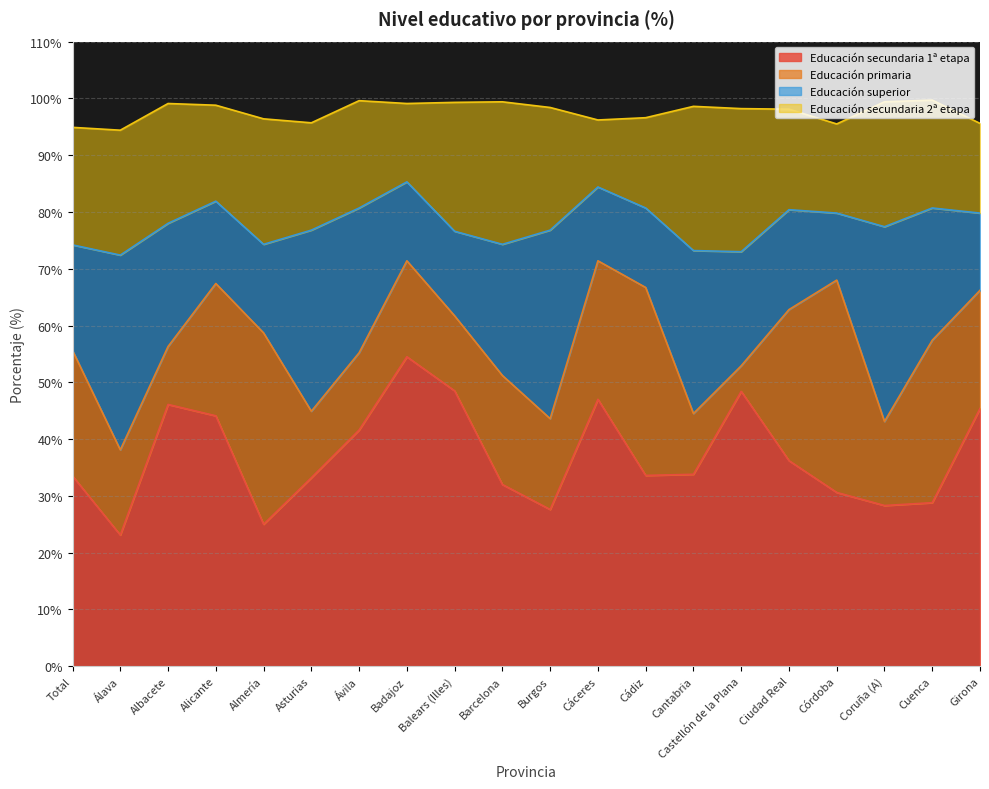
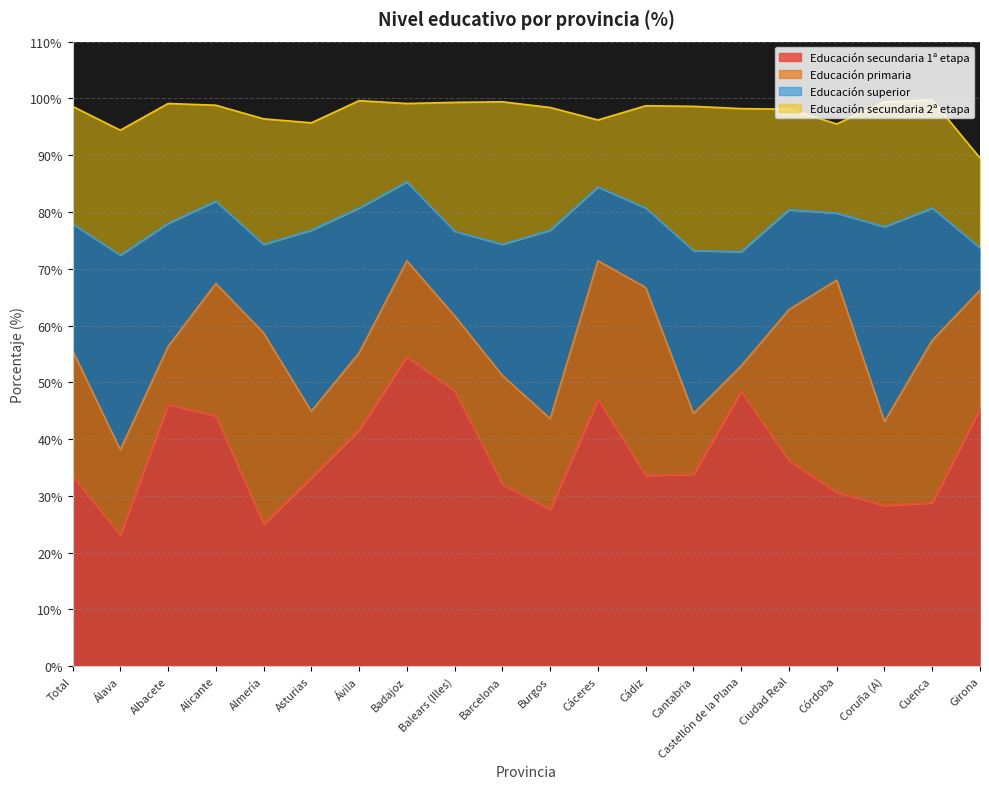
  {
    "Educación superior": {
-     "Total": "19%",
+     "Total": "22%",
      "Álava": "34%",
      "Albacete": "22%",
      "Alicante": "15%",
      "Almería": "16%",
      "Asturias": "32%",
      "Ávila": "26%",
      "Badajoz": "14%",
      "Balears (Illes)": "15%",
      "Barcelona": "23%",
      "Burgos": "33%",
      "Cáceres": "13%",
      "Cádiz": "14%",
      "Cantabria": "29%",
      "Castellón de la Plana": "20%",
      "Ciudad Real": "18%",
      "Córdoba": "12%",
      "Coruña (A)": "34%",
      "Cuenca": "23%",
-     "Girona": "14%"
+     "Girona": "8%"
    },
    "Educación secundaria 2ª etapa": {
      "Total": "21%",
      "Álava": "22%",
      "Albacete": "21%",
      "Alicante": "17%",
      "Almería": "22%",
      "Asturias": "19%",
      "Ávila": "19%",
      "Badajoz": "14%",
      "Balears (Illes)": "23%",
      "Barcelona": "25%",
      "Burgos": "22%",
      "Cáceres": "12%",
-     "Cádiz": "16%",
+     "Cádiz": "18%",
      "Cantabria": "25%",
      "Castellón de la Plana": "25%",
      "Córdoba": "16%",
      "Girona": "16%"
    }
  }
